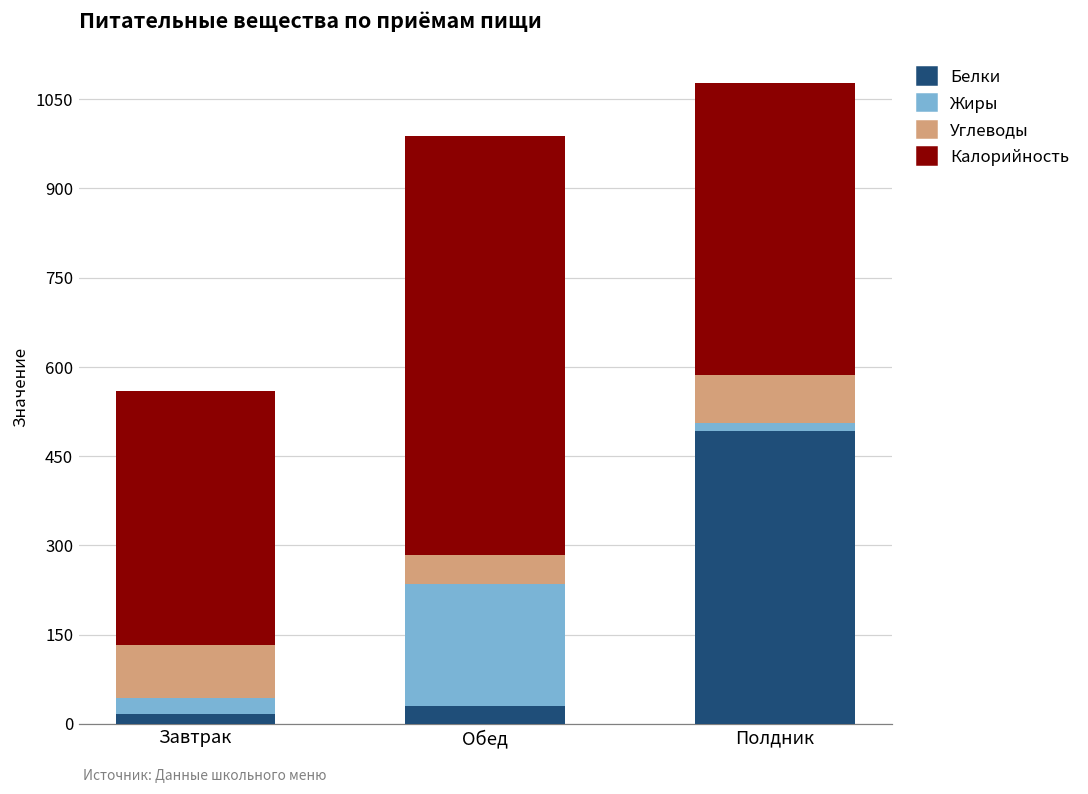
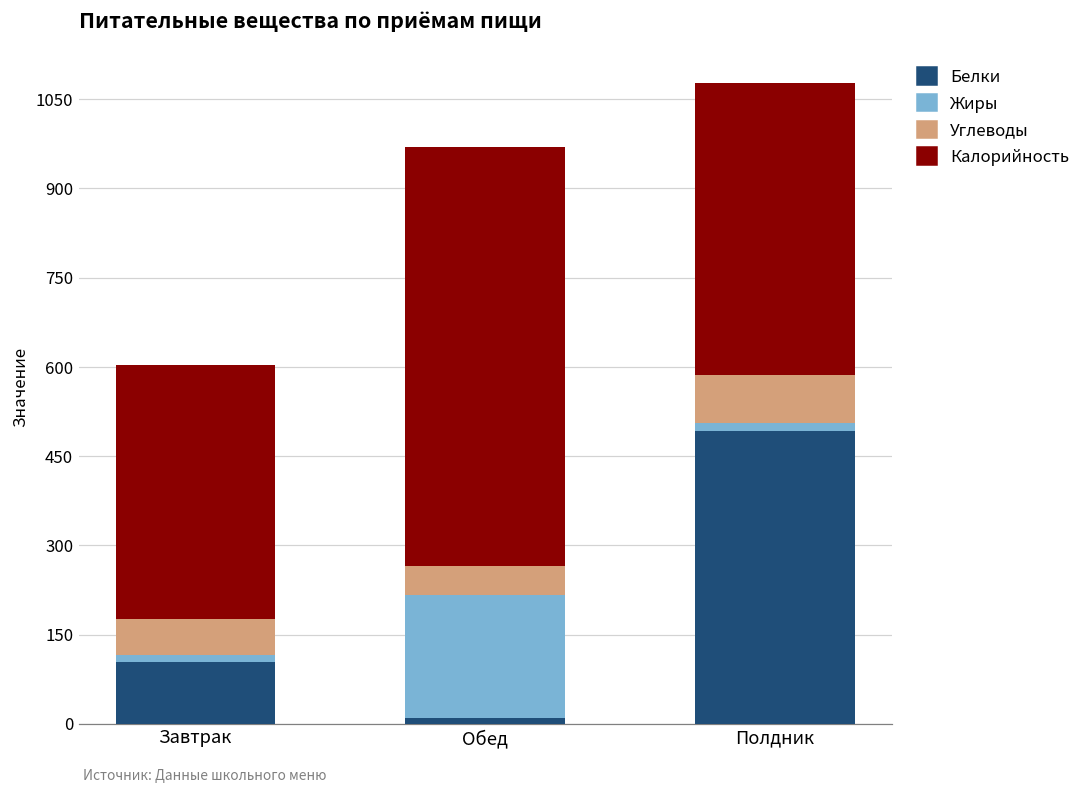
  {
    "Белки": {
-     "Завтрак": 20,
-     "Обед": 30,
+     "Завтрак": 100,
+     "Обед": 10,
      "Полдник": 490
    },
    "Жиры": {
-     "Завтрак": 30,
+     "Завтрак": 10,
      "Обед": 210,
      "Полдник": 10
    },
    "Углеводы": {
-     "Завтрак": 90,
+     "Завтрак": 60,
      "Обед": 50,
      "Полдник": 80
    },
    "Калорийность": {
      "Завтрак": 430,
      "Обед": 700,
      "Полдник": 490
    }
  }
